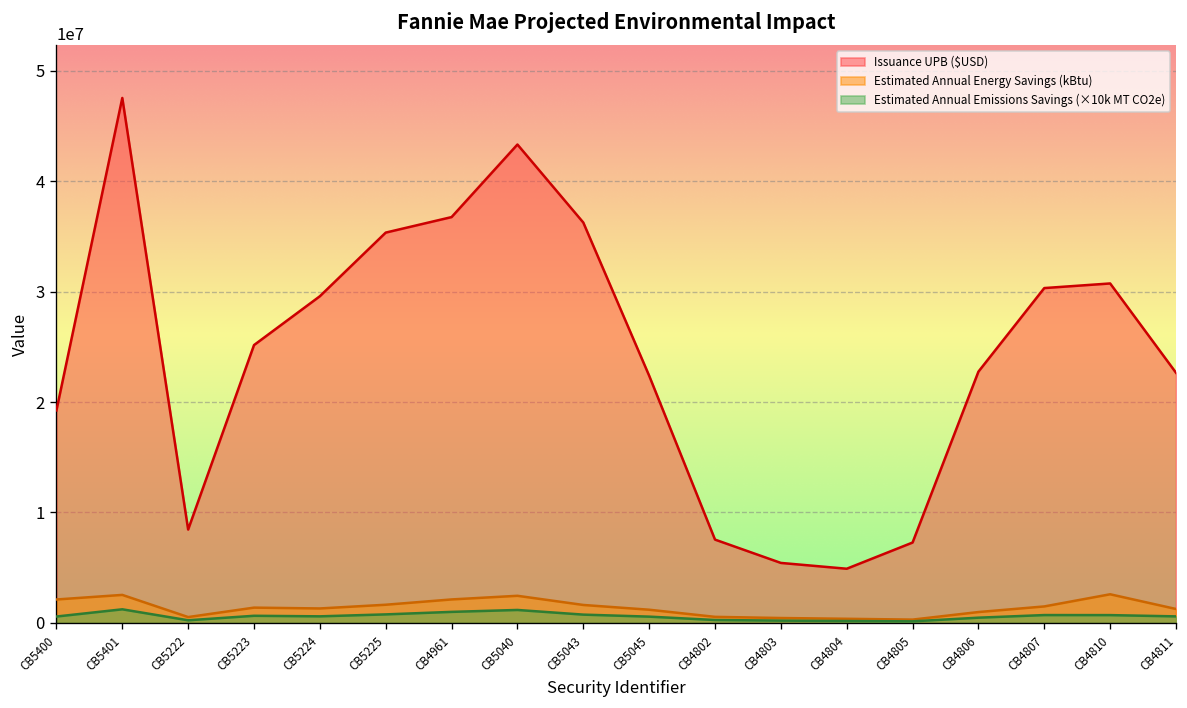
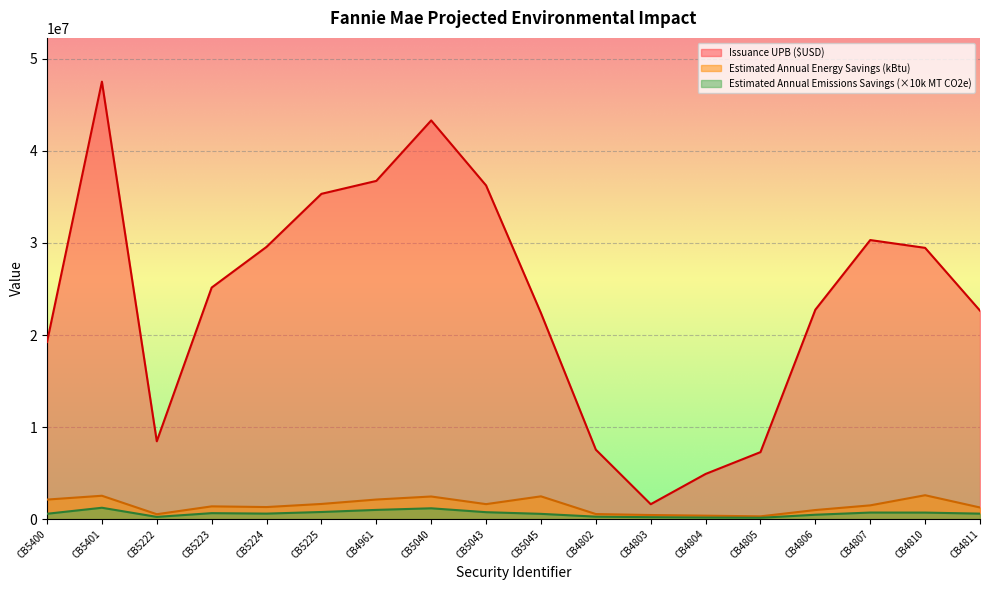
  {
    "Issuance UPB ($USD)": {
      "CB5400": 19000000,
      "CB5401": 48000000,
      "CB5222": 8000000,
      "CB5223": 25000000,
      "CB5224": 30000000,
      "CB5225": 35000000,
      "CB4961": 37000000,
      "CB5040": 43000000,
      "CB5043": 36000000,
      "CB5045": 22000000,
      "CB4802": 8000000,
-     "CB4803": 5000000,
+     "CB4803": 2000000,
      "CB4804": 5000000,
      "CB4805": 7000000,
      "CB4806": 23000000,
      "CB4807": 30000000,
-     "CB4810": 31000000,
+     "CB4810": 29000000,
      "CB4811": 23000000
    },
    "Estimated Annual Energy Savings (kBtu)": {
      "CB5400": 2000000,
      "CB5401": 3000000,
      "CB5222": 1000000,
      "CB5223": 1000000,
      "CB5224": 1000000,
      "CB5225": 2000000,
      "CB4961": 2000000,
      "CB5040": 2000000,
      "CB5043": 2000000,
-     "CB5045": 1000000,
+     "CB5045": 2000000,
      "CB4802": 1000000,
      "CB4806": 1000000,
      "CB4807": 1000000,
      "CB4810": 3000000,
      "CB4811": 1000000
    },
    "Estimated Annual Emissions Savings (×10k MT CO2e)": {
      "CB5400": 1000000,
      "CB5401": 1000000,
      "CB5222": 0,
      "CB5223": 1000000,
      "CB5224": 1000000,
      "CB5225": 1000000,
      "CB4961": 1000000,
      "CB5040": 1000000,
      "CB5043": 1000000,
      "CB5045": 1000000,
      "CB4802": 0,
      "CB4806": 0,
      "CB4807": 1000000,
      "CB4810": 1000000,
      "CB4811": 1000000
    }
  }
